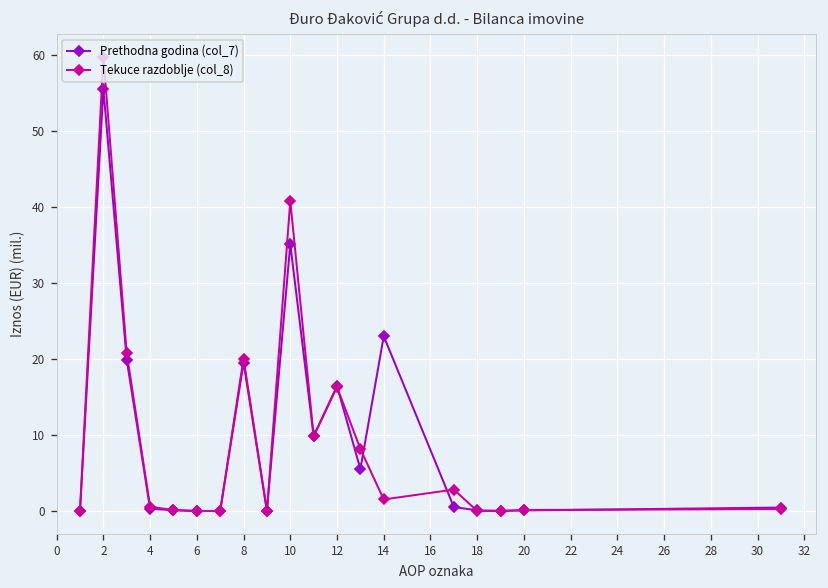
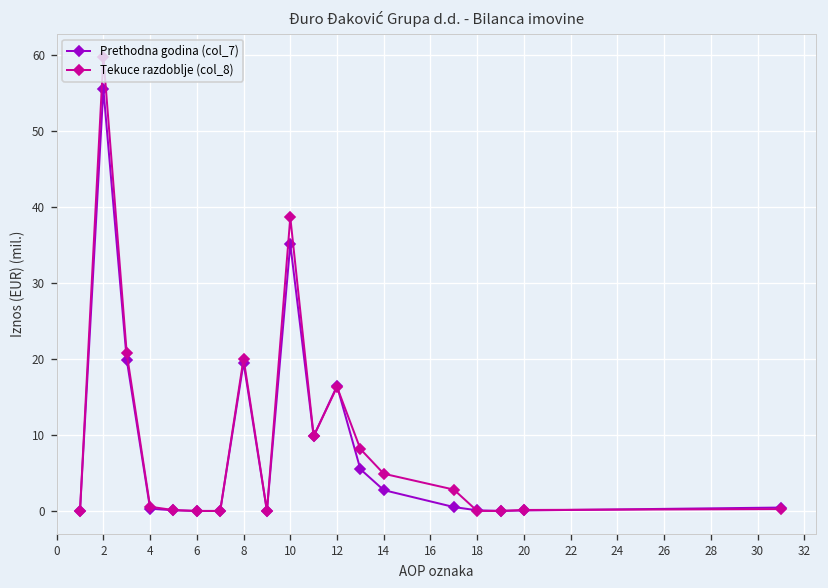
  {
    "Prethodna godina (col_7)": {
      "2": 56,
      "8": 20,
      "10": 35,
-     "14": 23
+     "14": 3
    },
    "Tekuce razdoblje (col_8)": {
      "8": 20,
-     "10": 41,
-     "14": 2
+     "10": 39,
+     "14": 5
    }
  }
